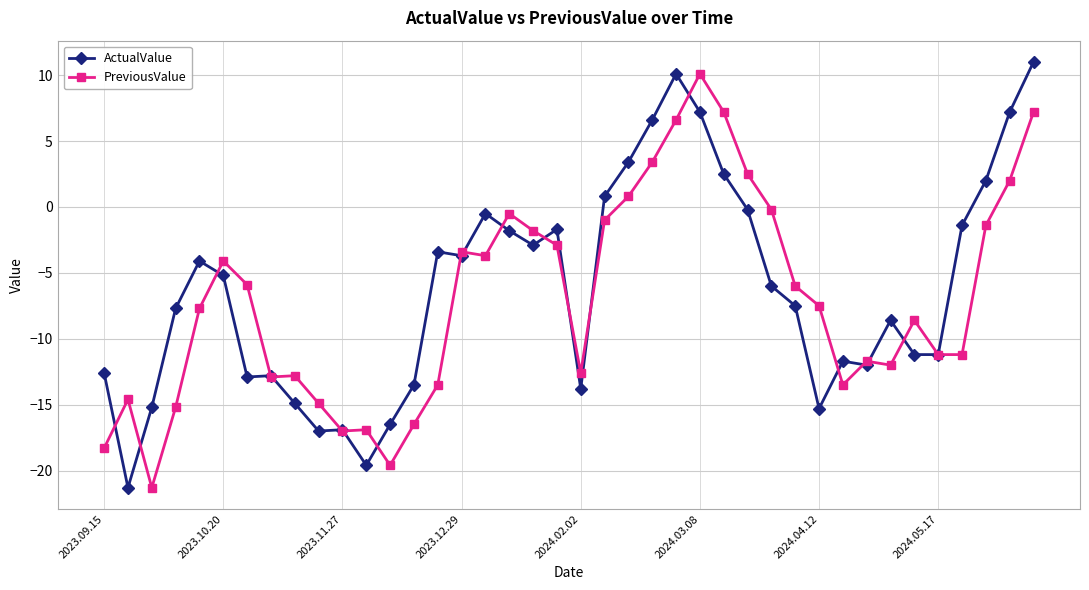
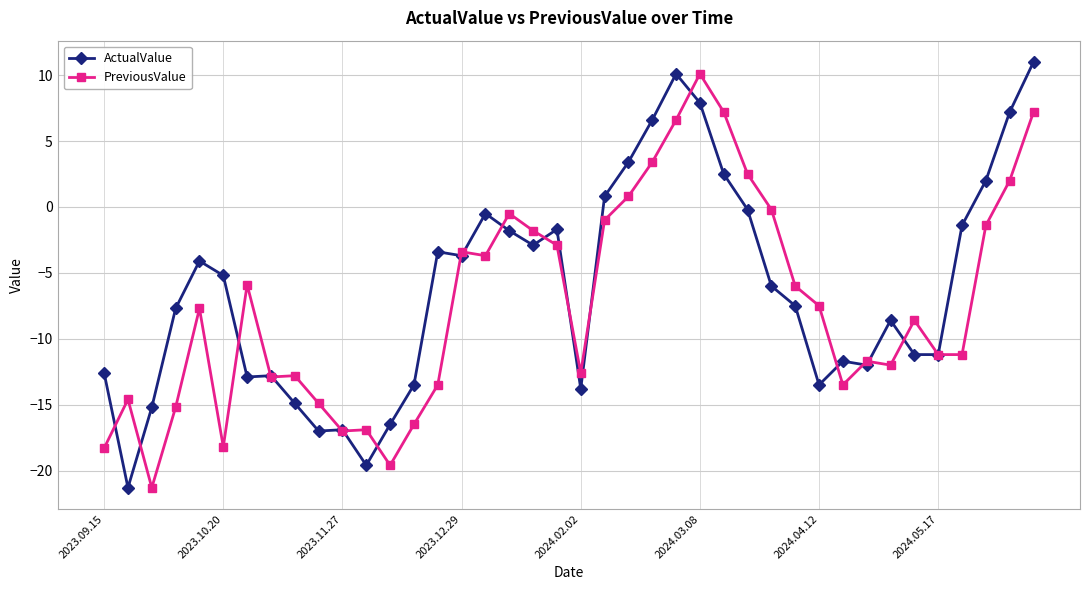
  {
    "ActualValue": {
      "2023.09.15": -12.6,
      "2023.10.20": -5.2,
      "2023.12.29": -3.7,
      "2024.02.02": -13.8,
-     "2024.03.08": 7.2,
-     "2024.04.12": -15.3
+     "2024.03.08": 7.9,
+     "2024.04.12": -13.5
    },
    "PreviousValue": {
      "2023.09.15": -18.3,
-     "2023.10.20": -4.1,
+     "2023.10.20": -18.2,
      "2023.12.29": -3.4,
      "2024.02.02": -12.6,
      "2024.03.08": 10.1,
      "2024.04.12": -7.5
    }
  }
